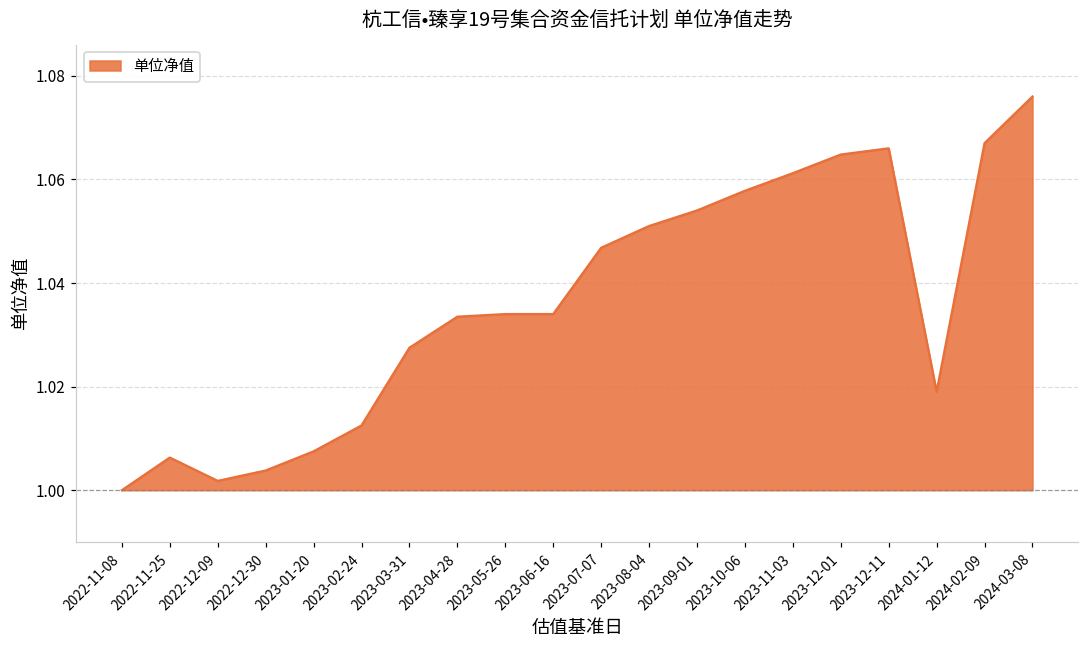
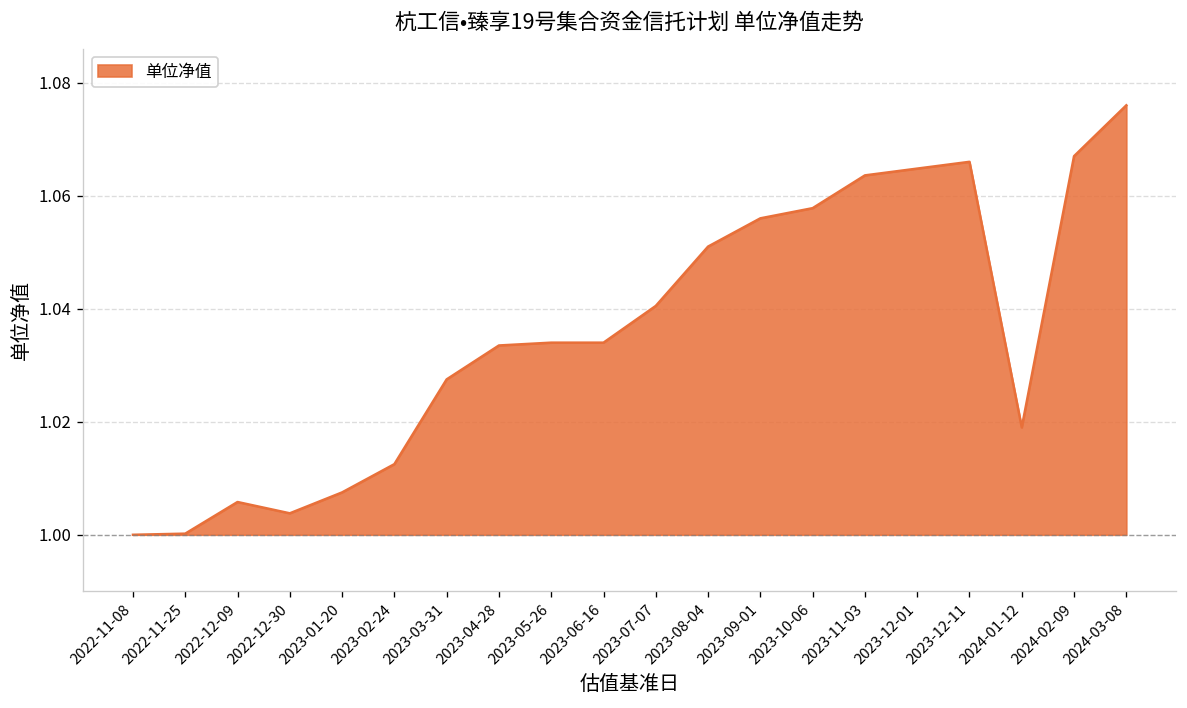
  {
    "2022-11-08": 1.000,
-   "2022-11-25": 1.006,
-   "2022-12-09": 1.002,
+   "2022-11-25": 1.000,
+   "2022-12-09": 1.006,
    "2022-12-30": 1.004,
    "2023-01-20": 1.008,
    "2023-02-24": 1.013,
    "2023-03-31": 1.028,
    "2023-04-28": 1.034,
    "2023-05-26": 1.034,
    "2023-06-16": 1.034,
-   "2023-07-07": 1.047,
+   "2023-07-07": 1.041,
    "2023-08-04": 1.051,
-   "2023-09-01": 1.054,
+   "2023-09-01": 1.056,
    "2023-10-06": 1.058,
-   "2023-11-03": 1.061,
+   "2023-11-03": 1.064,
    "2023-12-01": 1.065,
    "2023-12-11": 1.066,
    "2024-01-12": 1.019,
    "2024-02-09": 1.067,
    "2024-03-08": 1.076
  }
